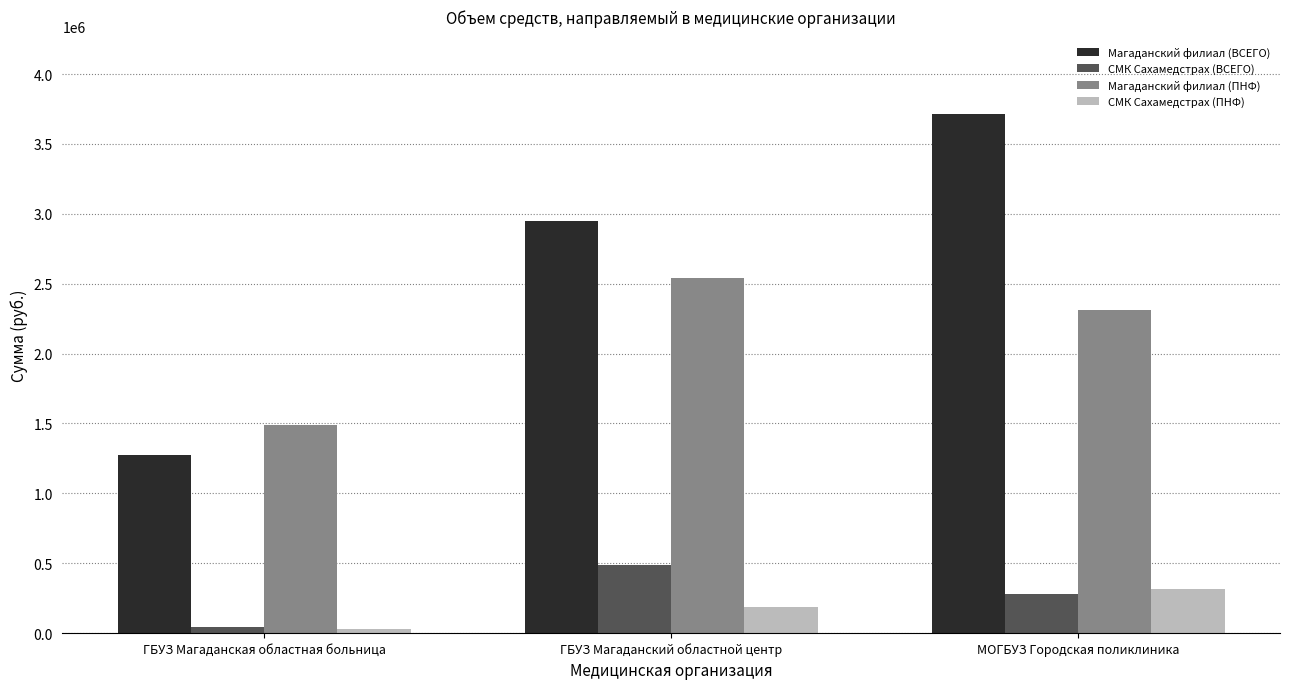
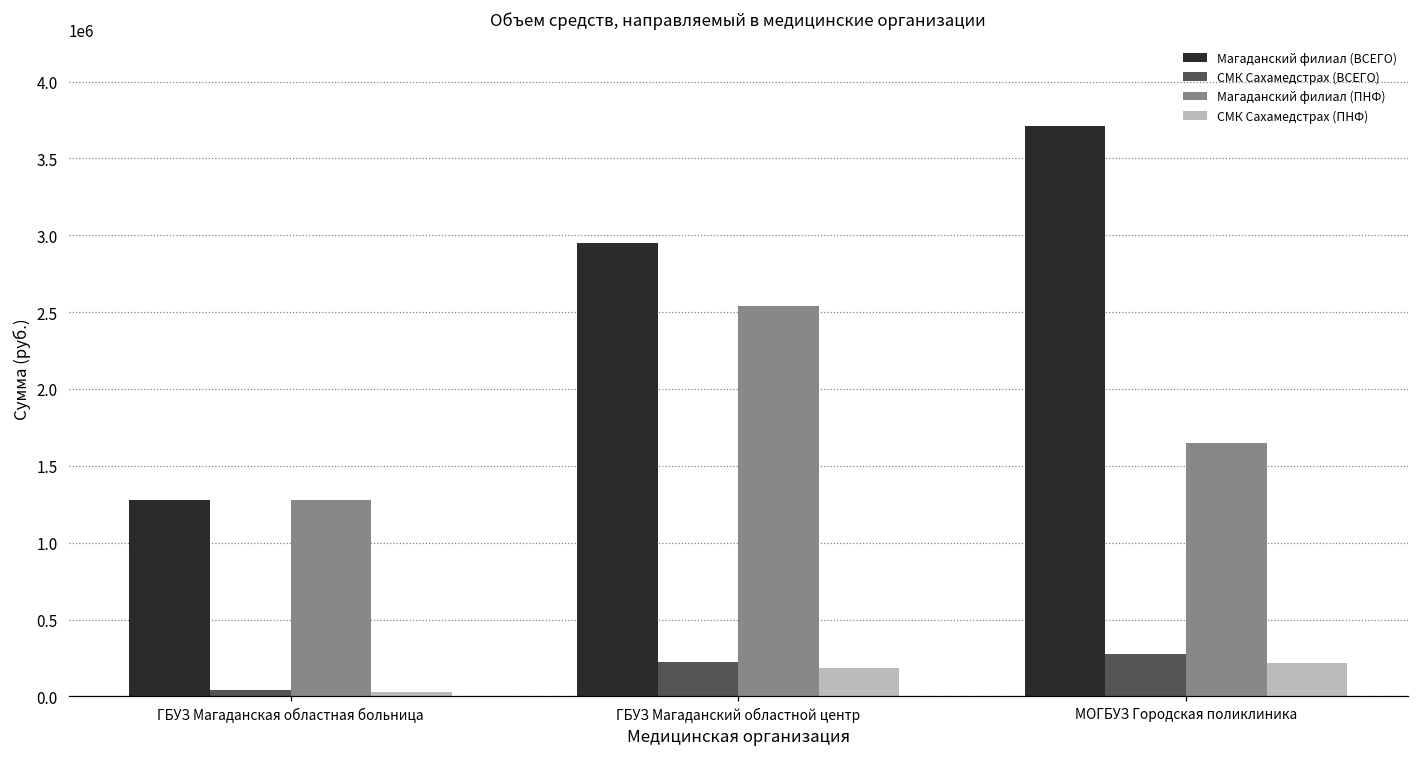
  {
    "Магаданский филиал (ВСЕГО)": {
      "ГБУЗ Магаданская областная больница": 1280000,
      "ГБУЗ Магаданский областной центр": 2950000,
      "МОГБУЗ Городская поликлиника": 3710000
    },
    "СМК Сахамедстрах (ВСЕГО)": {
      "ГБУЗ Магаданская областная больница": 40000,
-     "ГБУЗ Магаданский областной центр": 480000,
+     "ГБУЗ Магаданский областной центр": 220000,
      "МОГБУЗ Городская поликлиника": 280000
    },
    "Магаданский филиал (ПНФ)": {
-     "ГБУЗ Магаданская областная больница": 1490000,
+     "ГБУЗ Магаданская областная больница": 1280000,
      "ГБУЗ Магаданский областной центр": 2540000,
-     "МОГБУЗ Городская поликлиника": 2310000
+     "МОГБУЗ Городская поликлиника": 1650000
    },
    "СМК Сахамедстрах (ПНФ)": {
      "ГБУЗ Магаданская областная больница": 30000,
      "ГБУЗ Магаданский областной центр": 190000,
-     "МОГБУЗ Городская поликлиника": 310000
+     "МОГБУЗ Городская поликлиника": 220000
    }
  }
